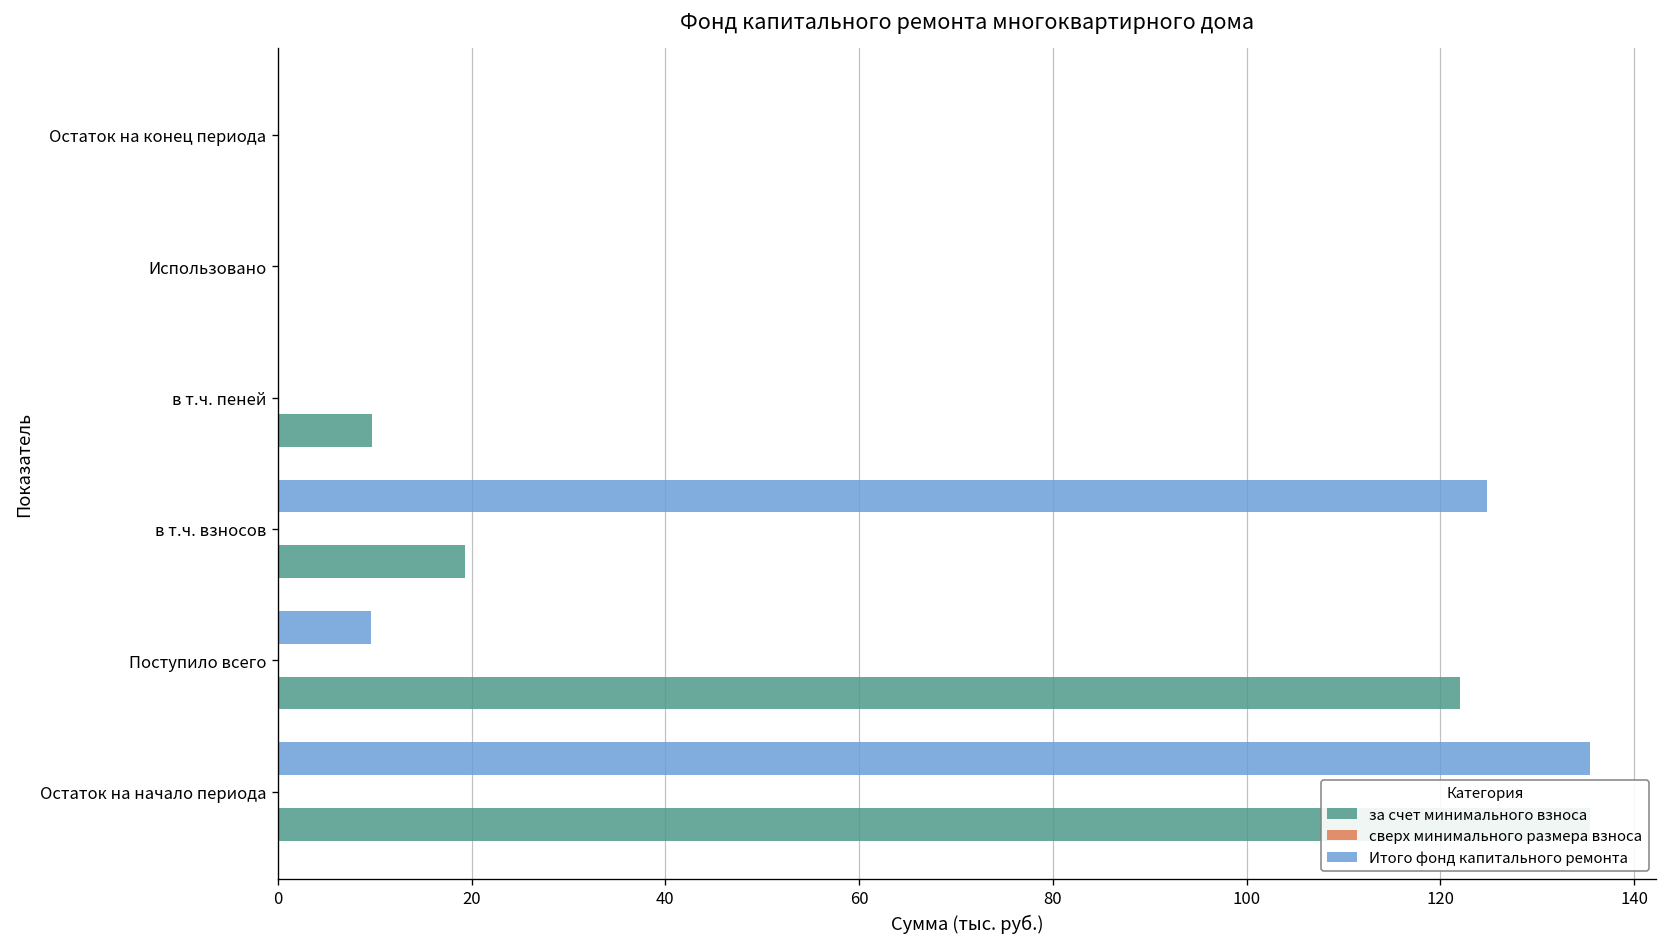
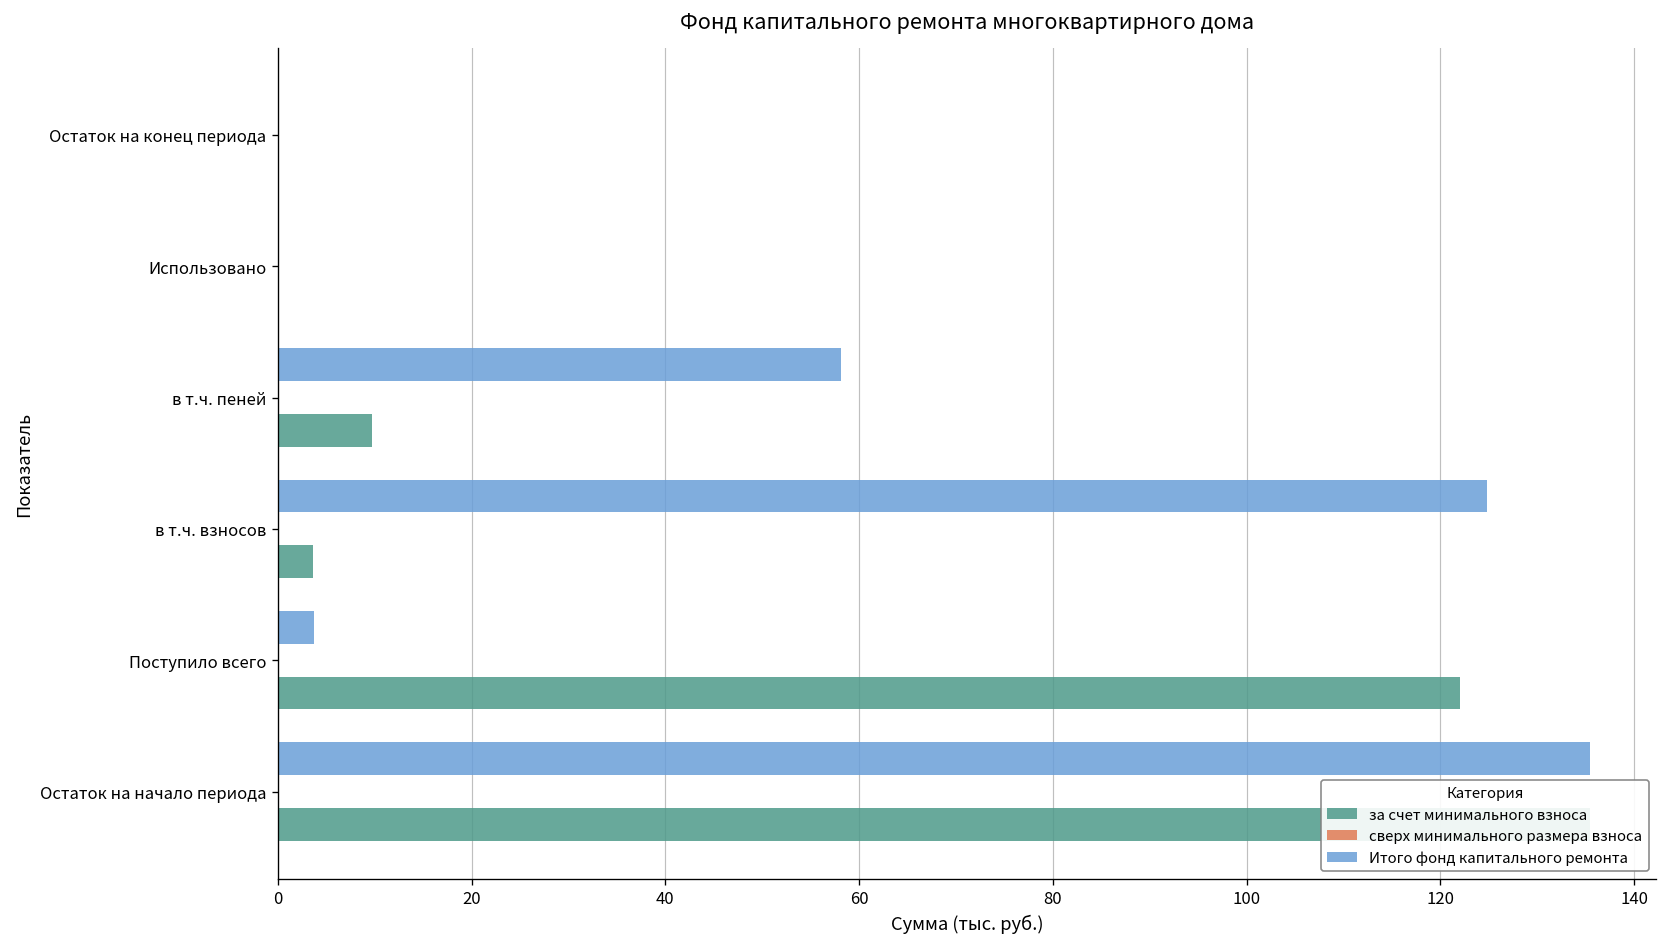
  {
    "за счет минимального взноса": {
      "Остаток на конец периода": 0,
      "Использовано": 0,
      "в т.ч. пеней": 10,
-     "в т.ч. взносов": 19,
+     "в т.ч. взносов": 4,
      "Поступило всего": 122
    },
    "сверх минимального размера взноса": {
      "Остаток на конец периода": 0,
      "Использовано": 0,
      "в т.ч. пеней": 0,
      "в т.ч. взносов": 0,
      "Поступило всего": 0,
      "Остаток на начало периода": 0
    },
    "Итого фонд капитального ремонта": {
      "Остаток на конец периода": 0,
      "Использовано": 0,
-     "в т.ч. пеней": 0,
+     "в т.ч. пеней": 58,
      "в т.ч. взносов": 125,
-     "Поступило всего": 10,
+     "Поступило всего": 4,
      "Остаток на начало периода": 135
    }
  }
